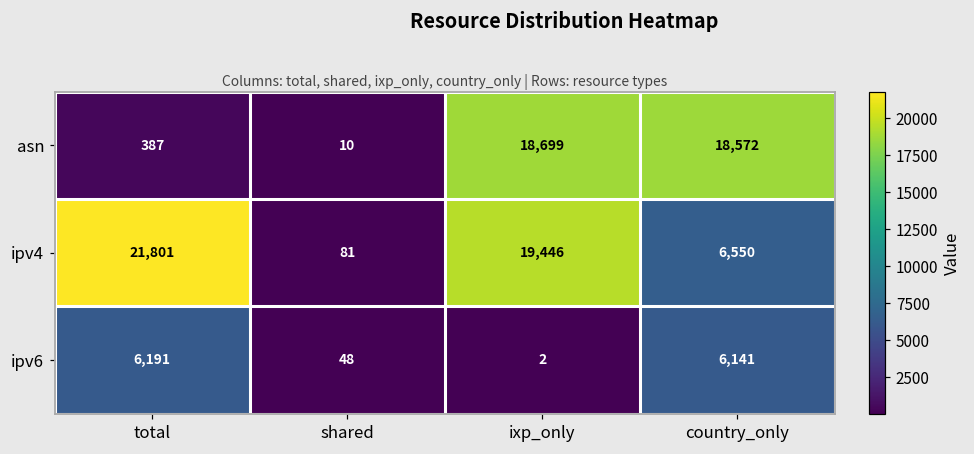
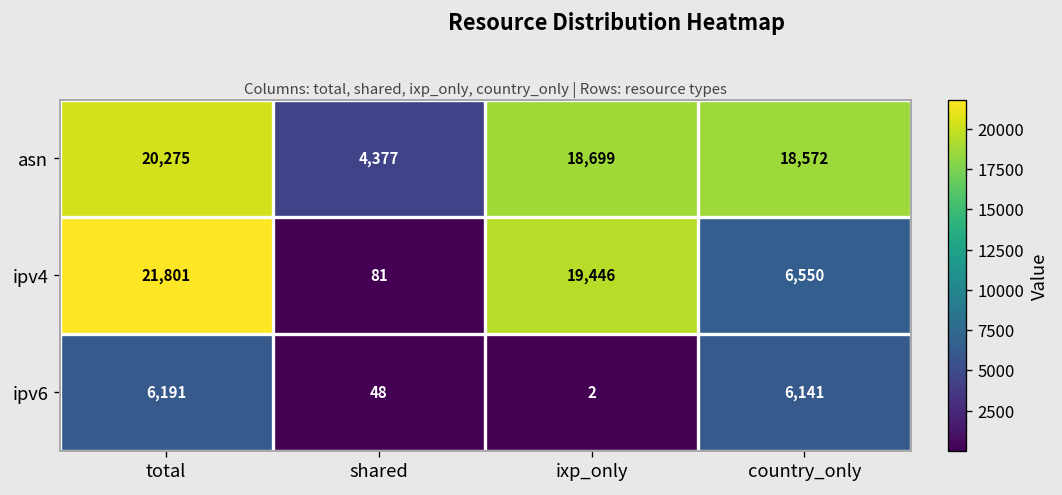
  {
    "asn": {
-     "total": "387",
-     "shared": "10",
+     "total": "20,275",
+     "shared": "4,377",
      "ixp_only": "18,699",
      "country_only": "18,572"
    },
    "ipv4": {
      "total": "21,801",
      "shared": "81",
      "ixp_only": "19,446",
      "country_only": "6,550"
    },
    "ipv6": {
      "total": "6,191",
      "shared": "48",
      "ixp_only": "2",
      "country_only": "6,141"
    }
  }
